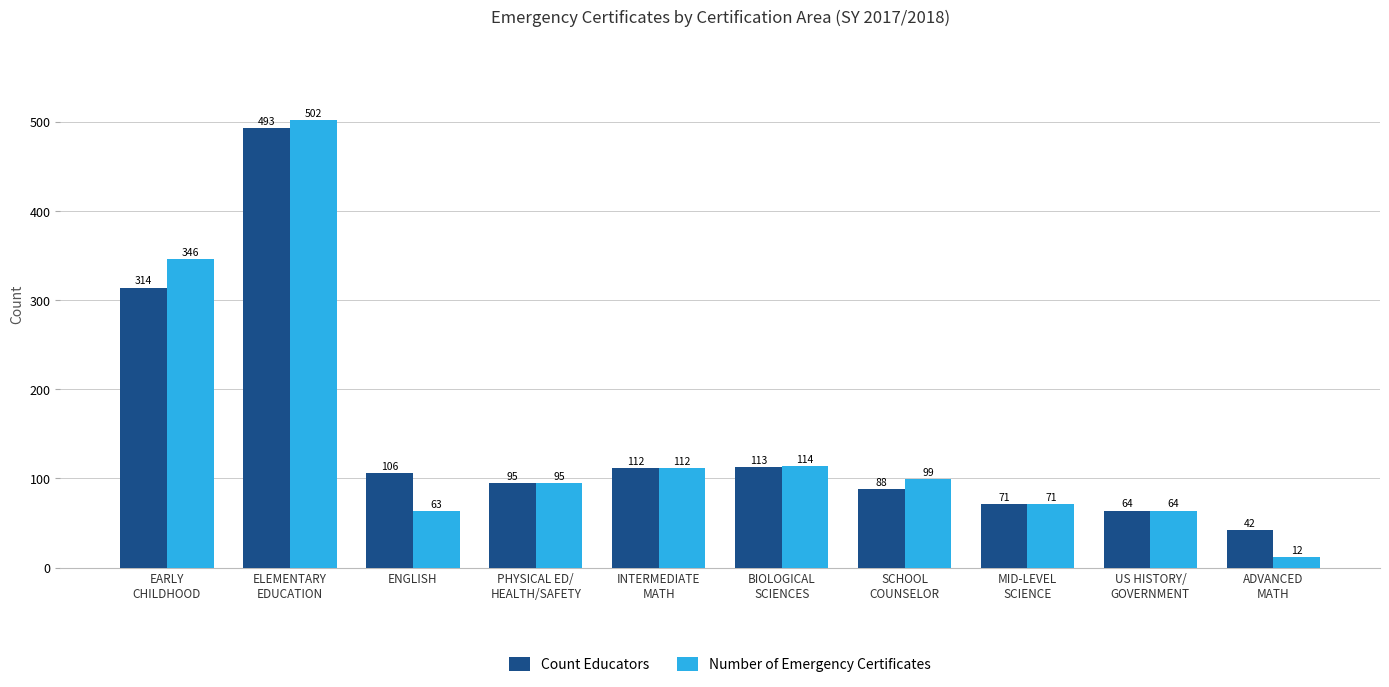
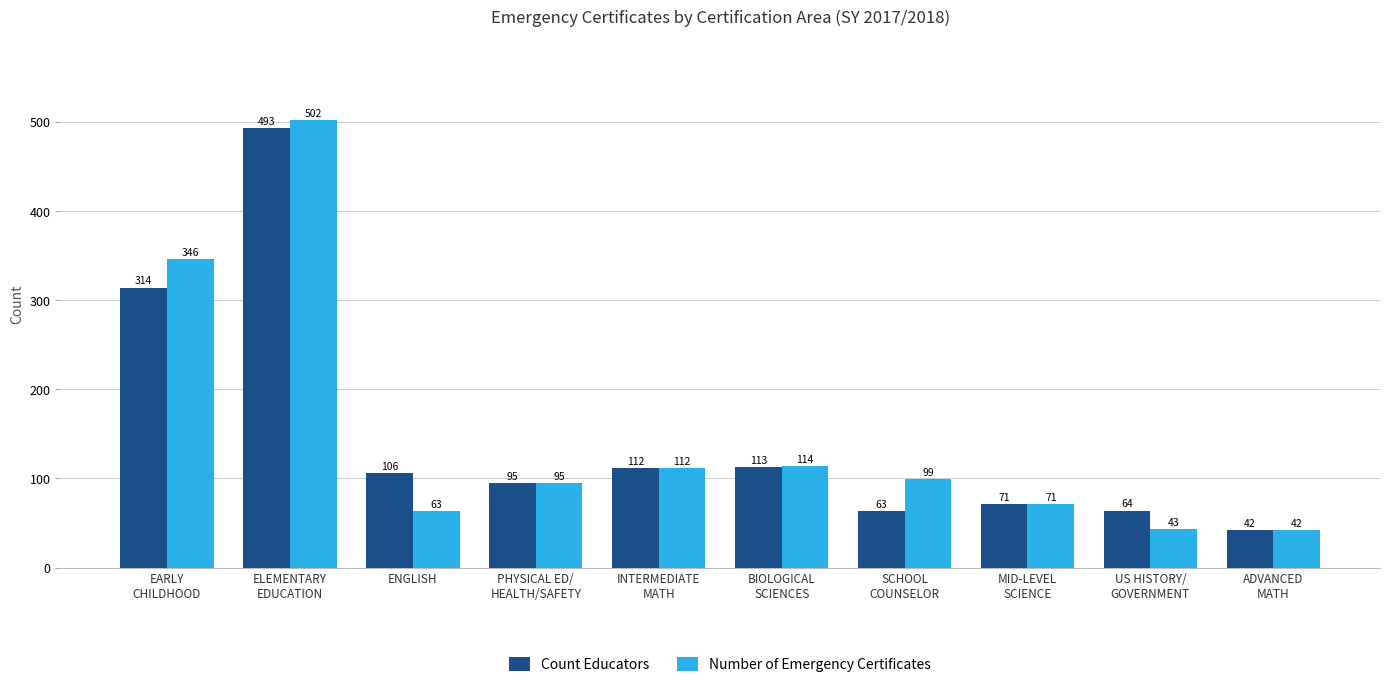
  {
    "Count Educators": {
      "EARLY CHILDHOOD": 314,
      "ELEMENTARY EDUCATION": 493,
      "ENGLISH": 106,
      "PHYSICAL ED/ HEALTH/SAFETY": 95,
      "INTERMEDIATE MATH": 112,
      "BIOLOGICAL SCIENCES": 113,
-     "SCHOOL COUNSELOR": 88,
+     "SCHOOL COUNSELOR": 63,
      "MID-LEVEL SCIENCE": 71,
      "US HISTORY/ GOVERNMENT": 64,
      "ADVANCED MATH": 42
    },
    "Number of Emergency Certificates": {
      "EARLY CHILDHOOD": 346,
      "ELEMENTARY EDUCATION": 502,
      "ENGLISH": 63,
      "PHYSICAL ED/ HEALTH/SAFETY": 95,
      "INTERMEDIATE MATH": 112,
      "BIOLOGICAL SCIENCES": 114,
      "SCHOOL COUNSELOR": 99,
      "MID-LEVEL SCIENCE": 71,
-     "US HISTORY/ GOVERNMENT": 64,
-     "ADVANCED MATH": 12
+     "US HISTORY/ GOVERNMENT": 43,
+     "ADVANCED MATH": 42
    }
  }
